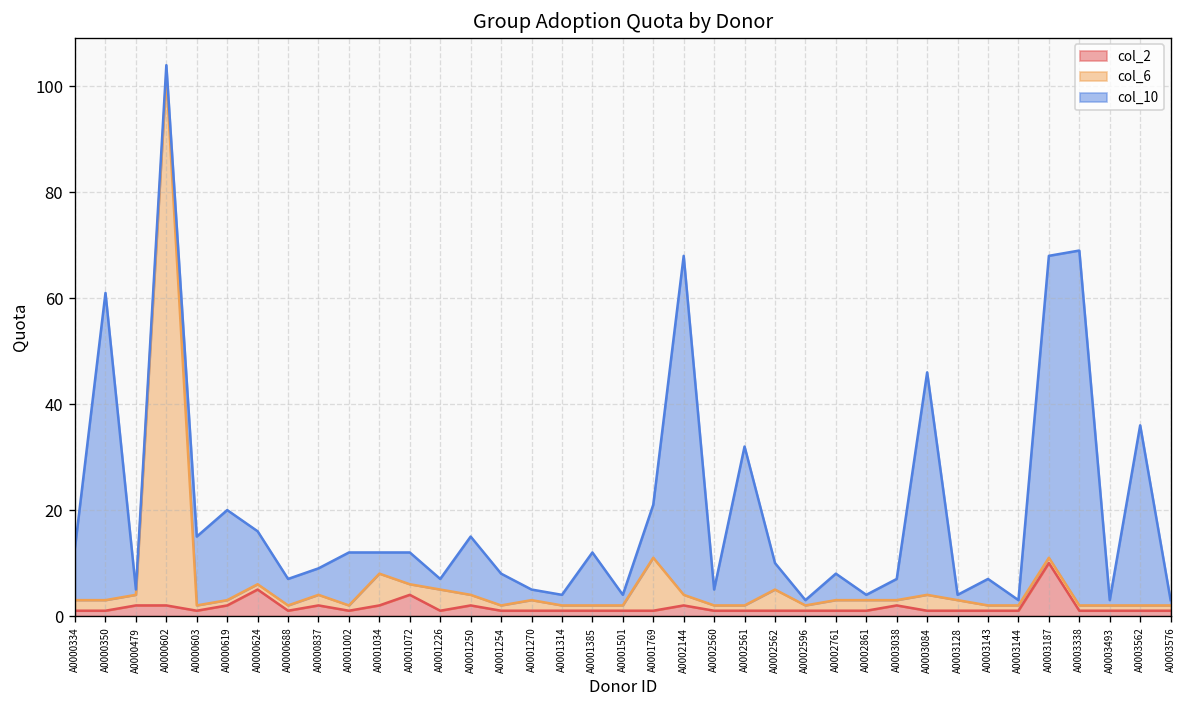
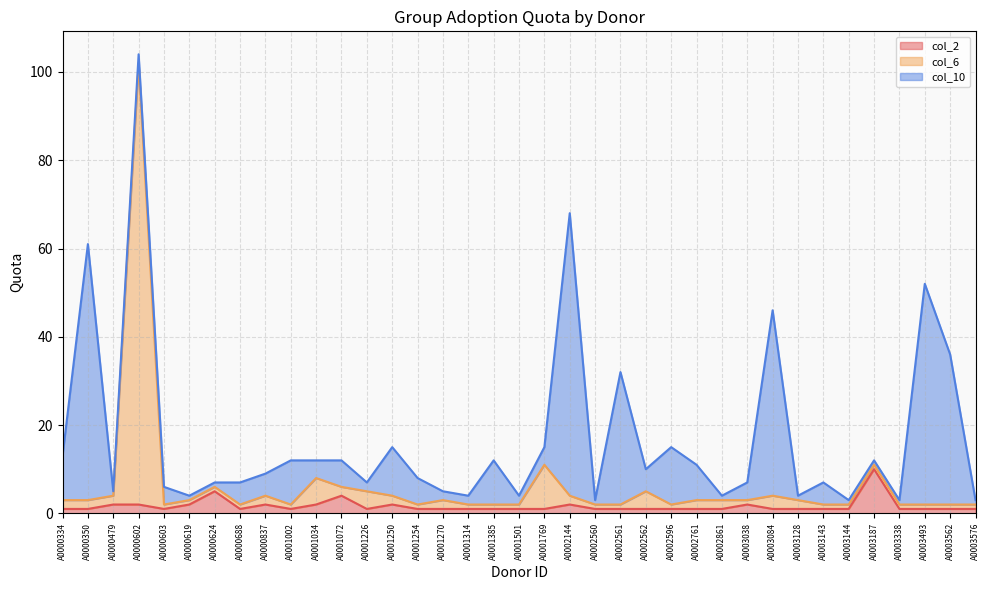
  {
    "col_10": {
      "A0000334": 10,
      "A0000350": 58,
      "A0000479": 1,
      "A0000602": 2,
-     "A0000603": 13,
-     "A0000619": 17,
-     "A0000624": 10,
+     "A0000603": 4,
+     "A0000619": 1,
+     "A0000624": 1,
      "A0000688": 5,
      "A0000837": 5,
      "A0001002": 10,
      "A0001034": 4,
      "A0001072": 6,
      "A0001226": 2,
      "A0001250": 11,
      "A0001254": 6,
      "A0001270": 2,
      "A0001314": 2,
      "A0001385": 10,
      "A0001501": 2,
-     "A0001769": 10,
+     "A0001769": 4,
      "A0002144": 64,
-     "A0002560": 3,
+     "A0002560": 1,
      "A0002561": 30,
      "A0002562": 5,
-     "A0002596": 1,
-     "A0002761": 5,
+     "A0002596": 13,
+     "A0002761": 8,
      "A0002861": 1,
      "A0003038": 4,
      "A0003084": 42,
      "A0003128": 1,
      "A0003143": 5,
      "A0003144": 1,
-     "A0003187": 57,
-     "A0003338": 67,
-     "A0003493": 1,
+     "A0003187": 1,
+     "A0003338": 1,
+     "A0003493": 50,
      "A0003562": 34,
      "A0003576": 1
    }
  }
